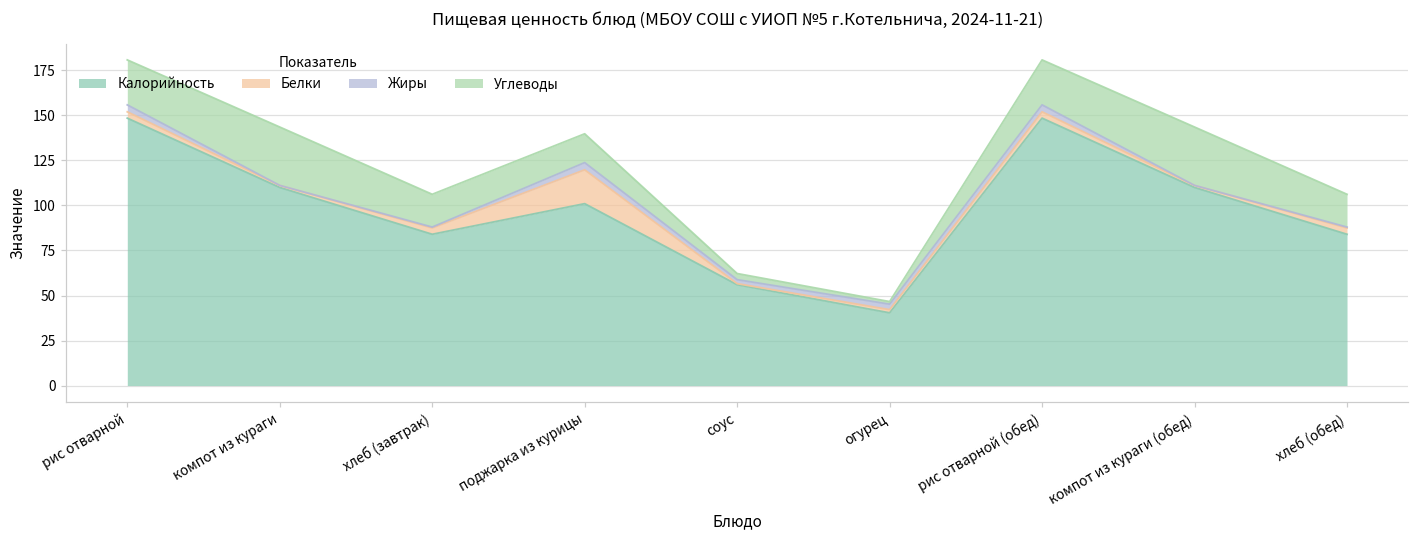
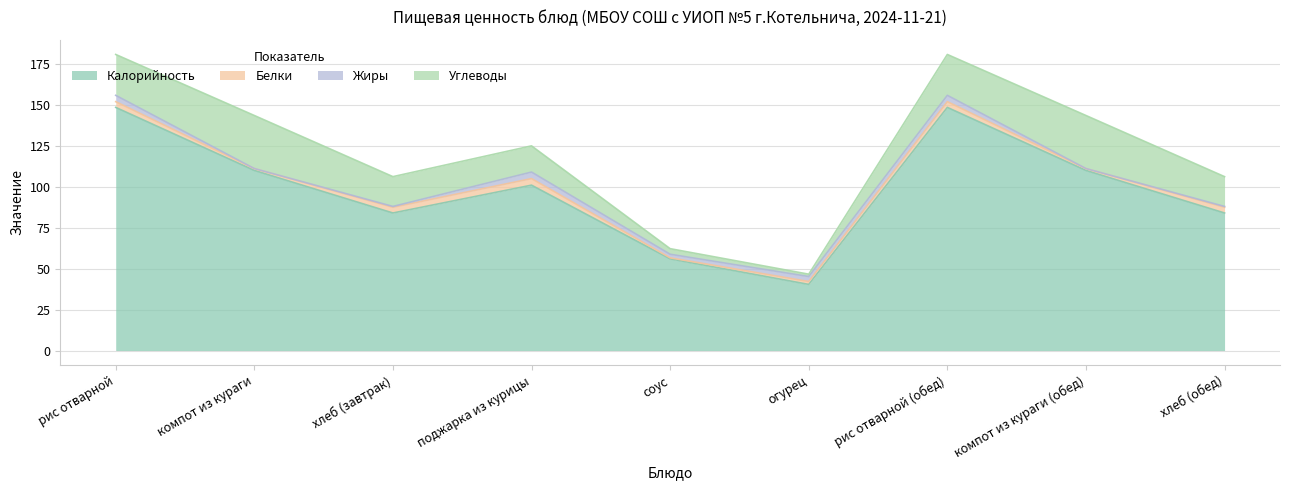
  {
    "Белки": {
      "рис отварной": 4,
-     "поджарка из курицы": 19,
+     "поджарка из курицы": 4,
      "огурец": 2,
      "рис отварной (обед)": 4
    }
  }
